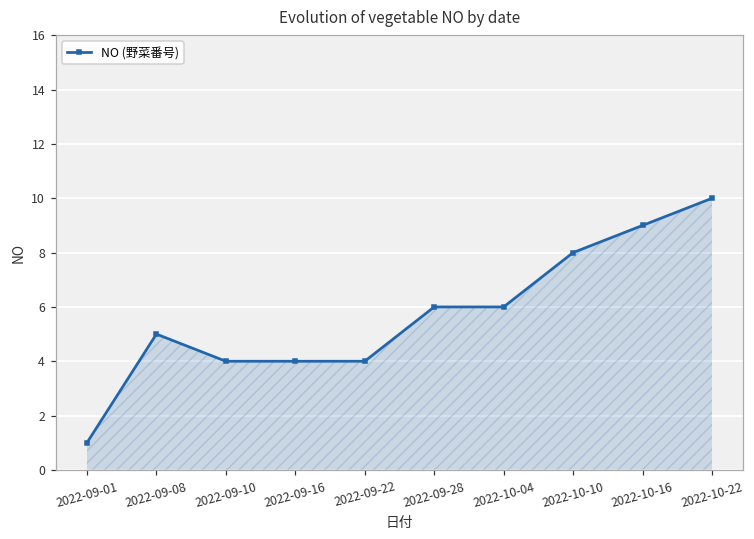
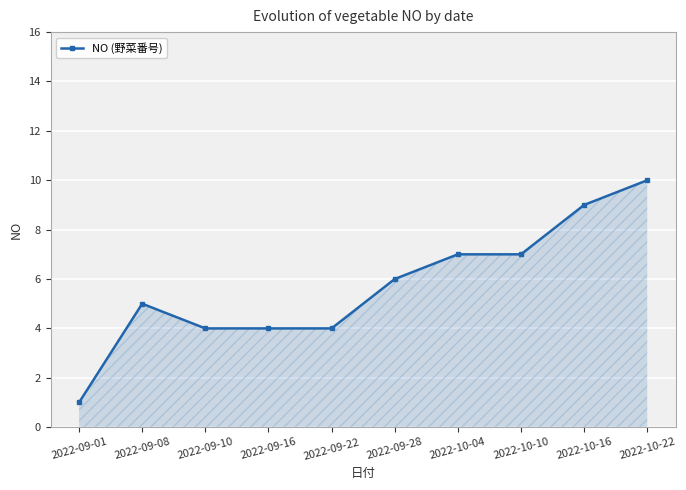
  {
    "2022-09-01": 1,
    "2022-09-08": 5,
    "2022-09-10": 4,
    "2022-09-16": 4,
    "2022-09-22": 4,
    "2022-09-28": 6,
-   "2022-10-04": 6,
-   "2022-10-10": 8,
+   "2022-10-04": 7,
+   "2022-10-10": 7,
    "2022-10-16": 9,
    "2022-10-22": 10
  }
